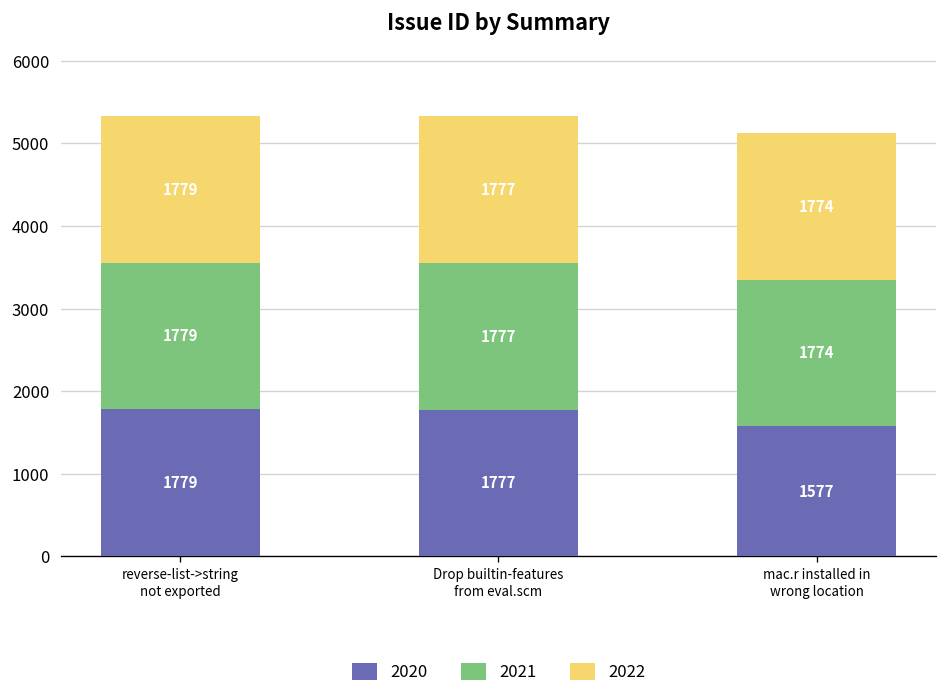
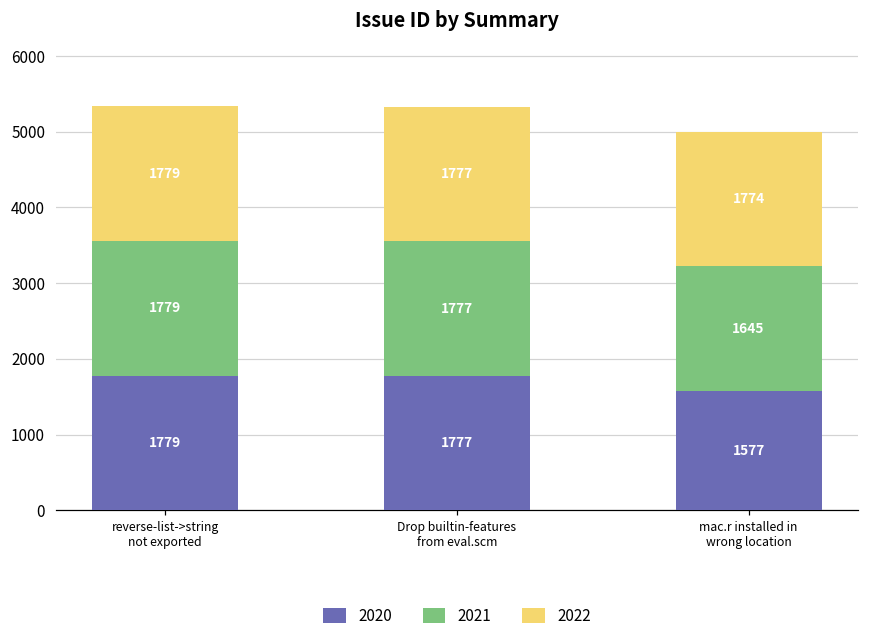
  {
    "2020": {
      "reverse-list->string not exported": 1779,
      "Drop builtin-features from eval.scm": 1777,
      "mac.r installed in wrong location": 1577
    },
    "2021": {
      "reverse-list->string not exported": 1779,
      "Drop builtin-features from eval.scm": 1777,
-     "mac.r installed in wrong location": 1774
+     "mac.r installed in wrong location": 1645
    },
    "2022": {
      "reverse-list->string not exported": 1779,
      "Drop builtin-features from eval.scm": 1777,
      "mac.r installed in wrong location": 1774
    }
  }
